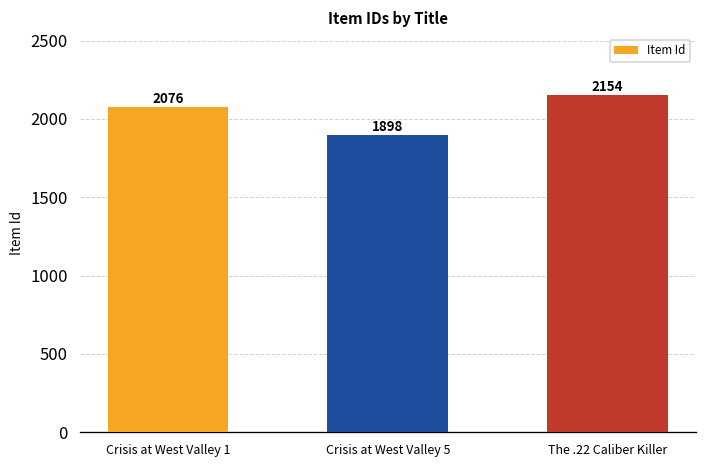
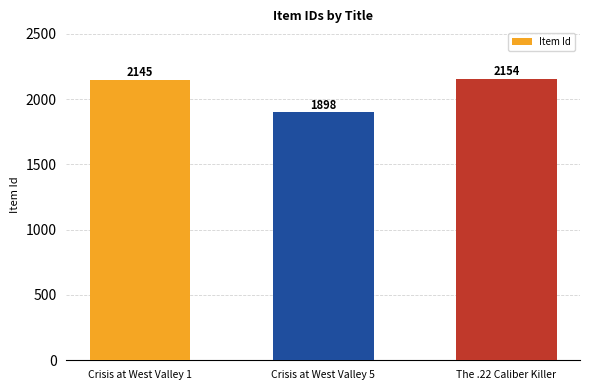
  {
-   "Crisis at West Valley 1": 2076,
+   "Crisis at West Valley 1": 2145,
    "Crisis at West Valley 5": 1898,
    "The .22 Caliber Killer": 2154
  }
